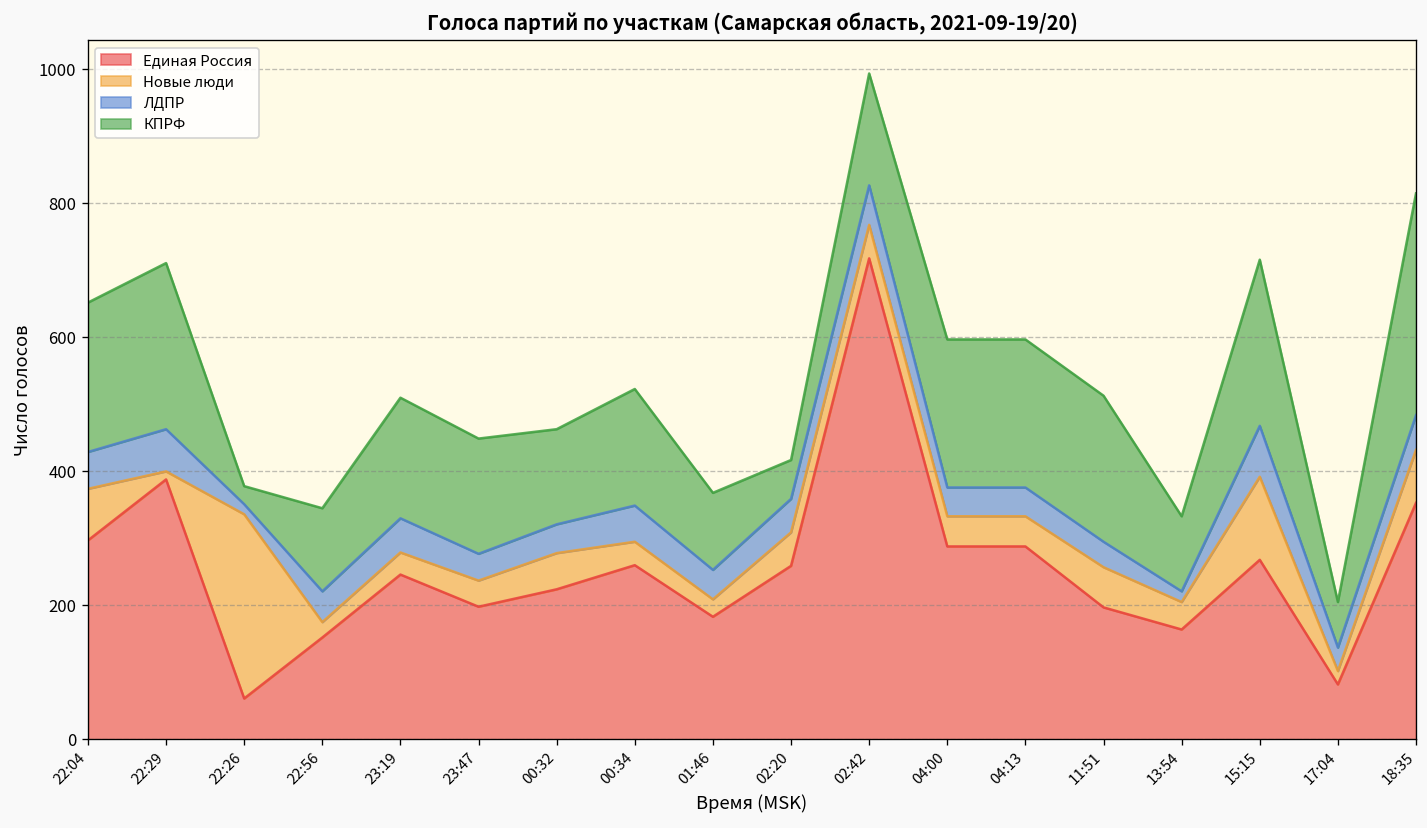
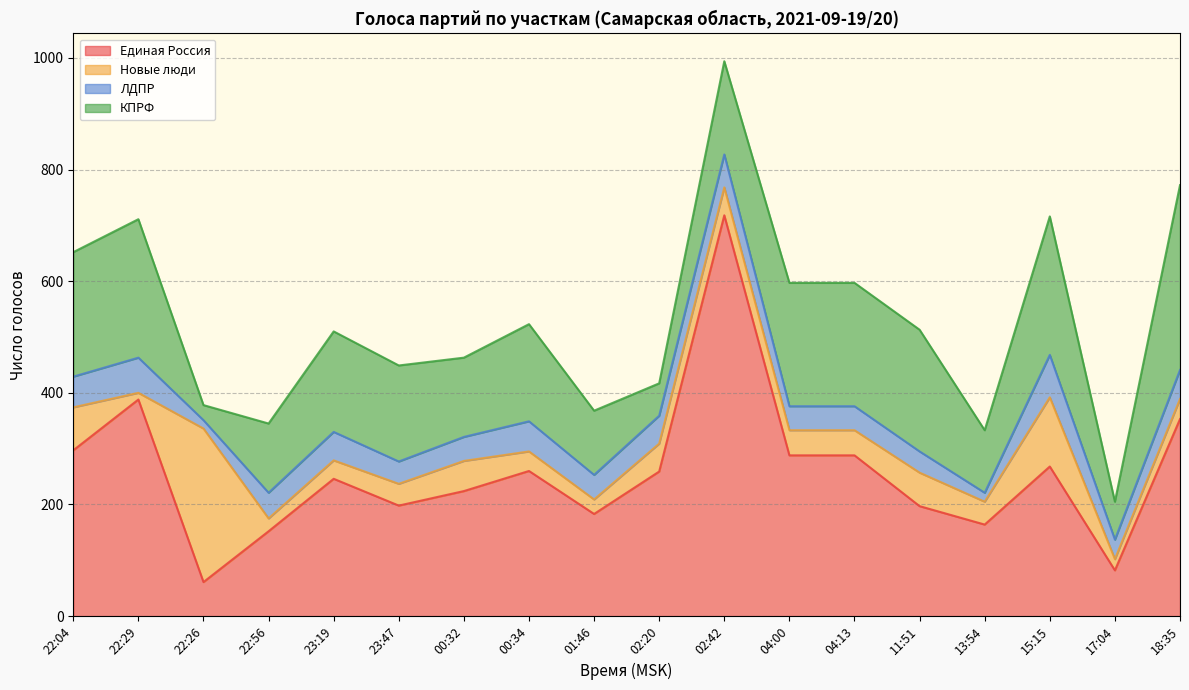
  {
    "Единая Россия": {
      "22:04": 300,
      "22:29": 390,
      "22:26": 60,
      "22:56": 150,
      "23:19": 250,
      "23:47": 200,
      "00:32": 220,
      "00:34": 260,
      "01:46": 180,
      "02:20": 260,
      "02:42": 720,
      "04:00": 290,
      "04:13": 290,
      "11:51": 200,
      "13:54": 160,
      "15:15": 270,
      "17:04": 80,
      "18:35": 350
    },
    "Новые люди": {
      "22:04": 80,
      "22:29": 10,
      "22:26": 280,
      "22:56": 20,
      "23:19": 30,
      "23:47": 40,
      "00:32": 50,
      "00:34": 40,
      "01:46": 30,
      "02:20": 50,
      "02:42": 50,
      "04:00": 50,
      "04:13": 50,
      "11:51": 60,
      "13:54": 40,
      "15:15": 120,
      "17:04": 20,
-     "18:35": 80
+     "18:35": 40
    },
    "ЛДПР": {
      "22:04": 60,
      "22:29": 60,
      "22:26": 20,
      "22:56": 50,
      "23:19": 50,
      "23:47": 40,
      "00:32": 40,
      "00:34": 50,
      "01:46": 40,
      "02:20": 50,
      "02:42": 60,
      "04:00": 40,
      "04:13": 40,
      "11:51": 40,
      "13:54": 20,
      "15:15": 80,
      "17:04": 40,
      "18:35": 50
    },
    "КПРФ": {
      "22:04": 220,
      "22:29": 250,
      "22:26": 30,
      "22:56": 120,
      "23:19": 180,
      "23:47": 170,
      "00:32": 140,
      "00:34": 170,
      "01:46": 120,
      "02:20": 60,
      "02:42": 170,
      "04:00": 220,
      "04:13": 220,
      "11:51": 220,
      "13:54": 110,
      "15:15": 250,
      "17:04": 70,
      "18:35": 330
    }
  }
